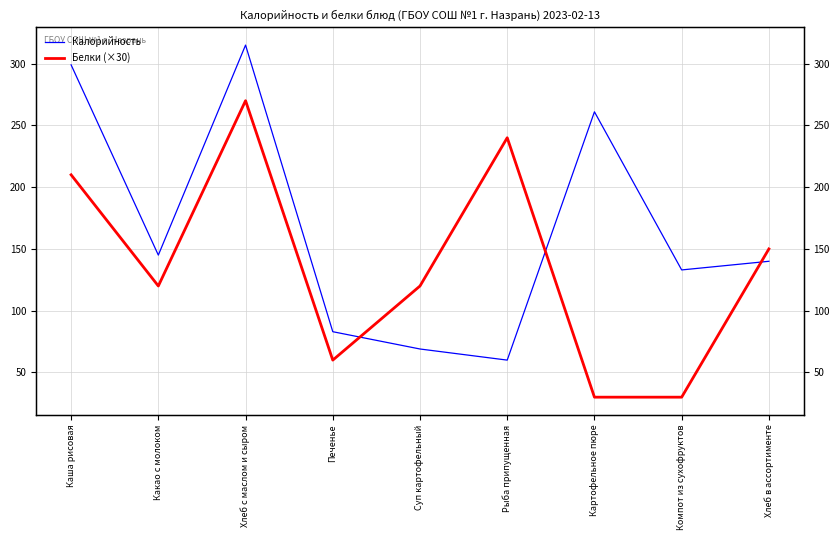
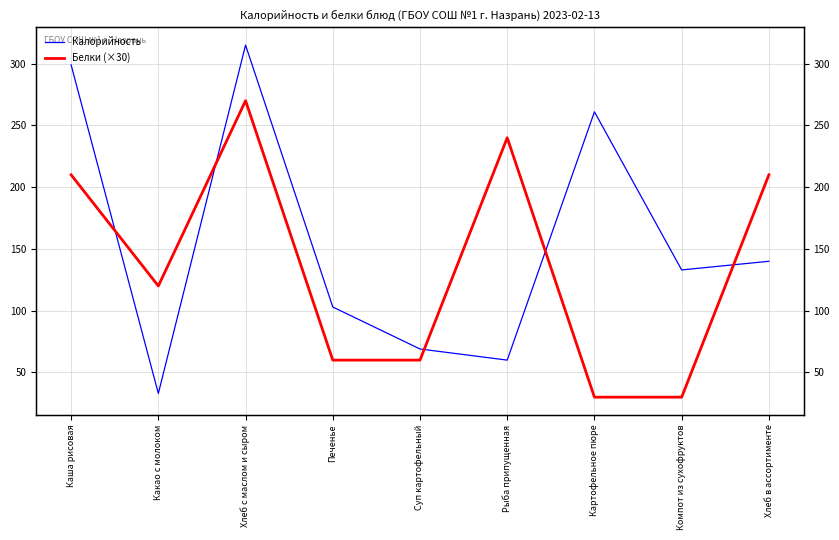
  {
    "Калорийность": {
-     "Какао с молоком": 145,
+     "Какао с молоком": 33,
      "Хлеб с маслом и сыром": 315,
-     "Печенье": 83,
+     "Печенье": 103,
      "Суп картофельный": 69,
      "Рыба припущенная": 60,
      "Картофельное пюре": 261,
      "Компот из сухофруктов": 133,
      "Хлеб в ассортименте": 140
    },
    "Белки (×30)": {
      "Каша рисовая": 210,
      "Какао с молоком": 120,
      "Хлеб с маслом и сыром": 270,
      "Печенье": 60,
-     "Суп картофельный": 120,
+     "Суп картофельный": 60,
      "Рыба припущенная": 240,
      "Картофельное пюре": 30,
      "Компот из сухофруктов": 30,
-     "Хлеб в ассортименте": 150
+     "Хлеб в ассортименте": 210
    }
  }
